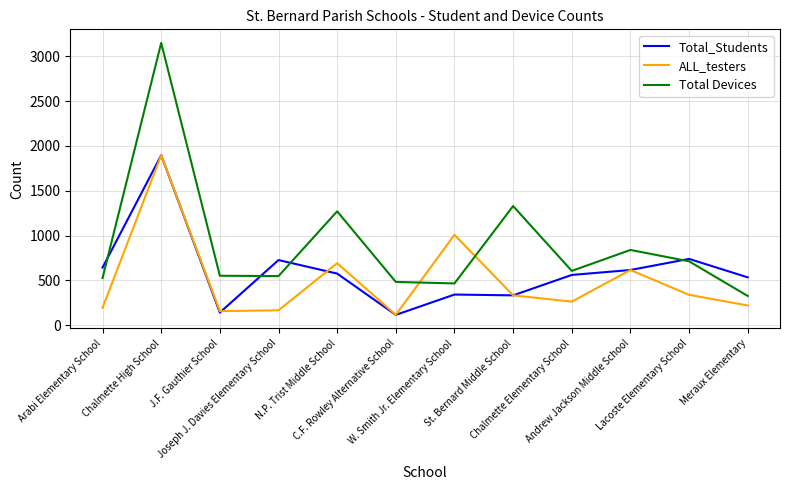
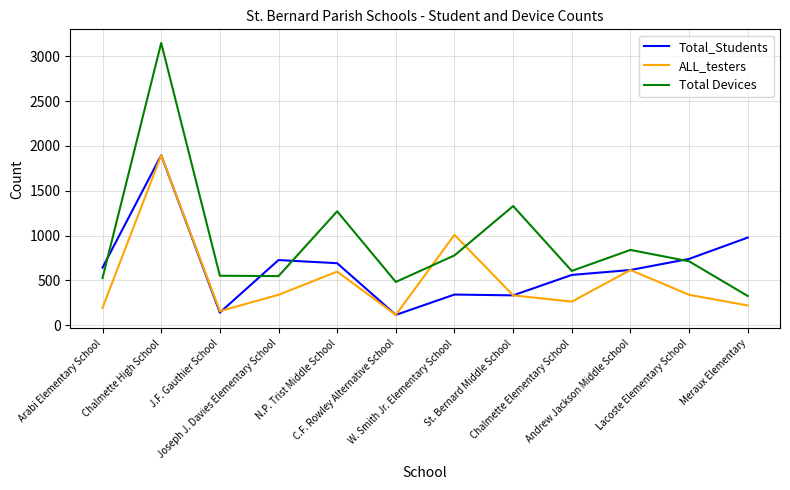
  {
    "Total_Students": {
      "Arabi Elementary School": 600,
      "Joseph J. Davies Elementary School": 700,
-     "N.P. Trist Middle School": 600,
+     "N.P. Trist Middle School": 700,
      "W. Smith Jr. Elementary School": 300,
      "Chalmette Elementary School": 600,
-     "Meraux Elementary": 500
+     "Meraux Elementary": 1000
    },
    "ALL_testers": {
      "Arabi Elementary School": 200,
-     "Joseph J. Davies Elementary School": 200,
-     "N.P. Trist Middle School": 700,
+     "Joseph J. Davies Elementary School": 300,
+     "N.P. Trist Middle School": 600,
      "W. Smith Jr. Elementary School": 1000,
      "Chalmette Elementary School": 300,
      "Lacoste Elementary School": 300,
      "Meraux Elementary": 200
    },
    "Total Devices": {
      "Arabi Elementary School": 500,
      "Chalmette High School": 3200,
      "J.F. Gauthier School": 600,
      "Joseph J. Davies Elementary School": 500,
      "N.P. Trist Middle School": 1300,
      "C.F. Rowley Alternative School": 500,
-     "W. Smith Jr. Elementary School": 500,
+     "W. Smith Jr. Elementary School": 800,
      "St. Bernard Middle School": 1300,
      "Chalmette Elementary School": 600,
      "Andrew Jackson Middle School": 800,
      "Meraux Elementary": 300
    }
  }
